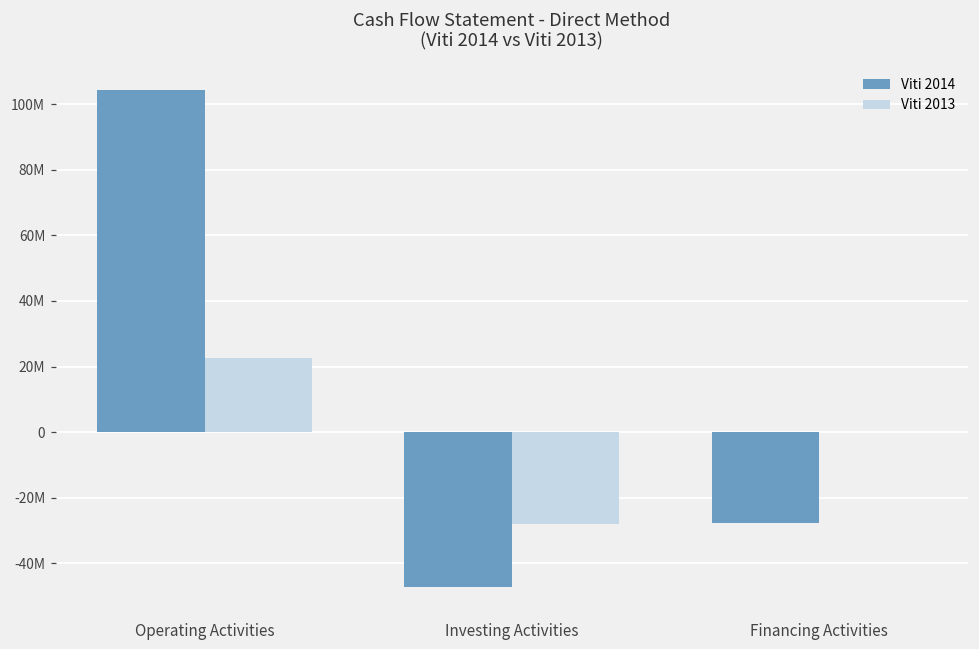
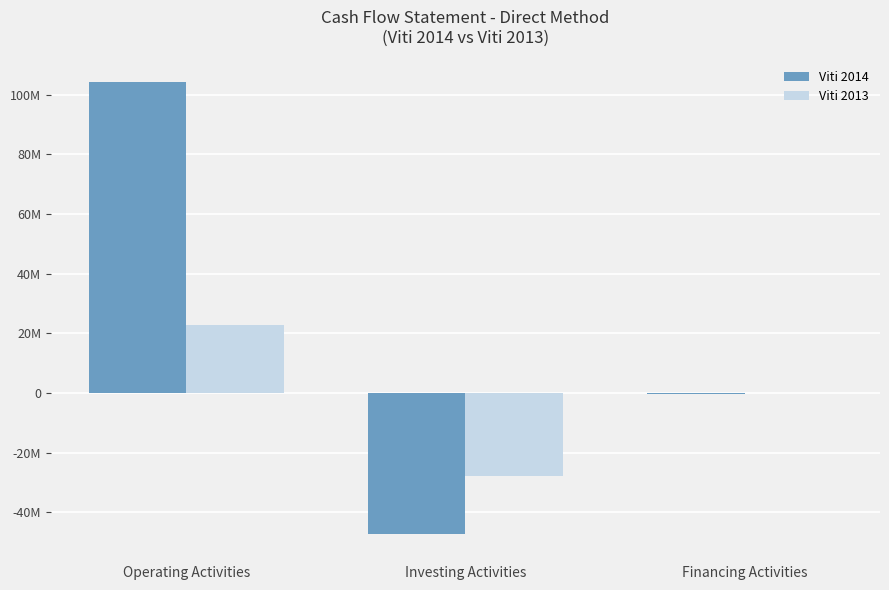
  {
    "Viti 2014": {
      "Operating Activities": 104000000,
      "Investing Activities": -47000000,
-     "Financing Activities": -28000000
+     "Financing Activities": 0
    },
    "Viti 2013": {
      "Operating Activities": 23000000,
      "Investing Activities": -28000000,
      "Financing Activities": 0
    }
  }
